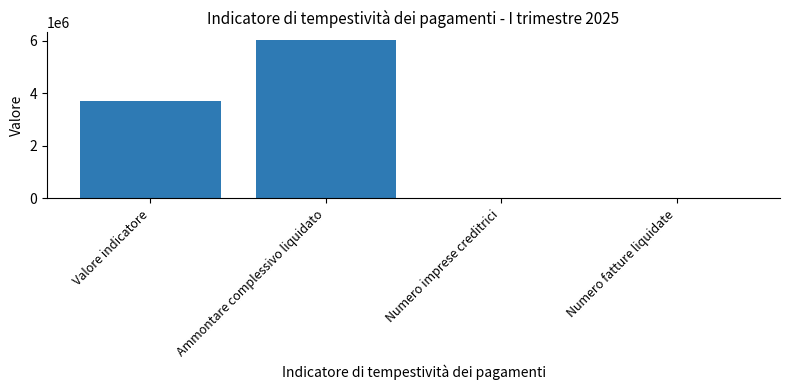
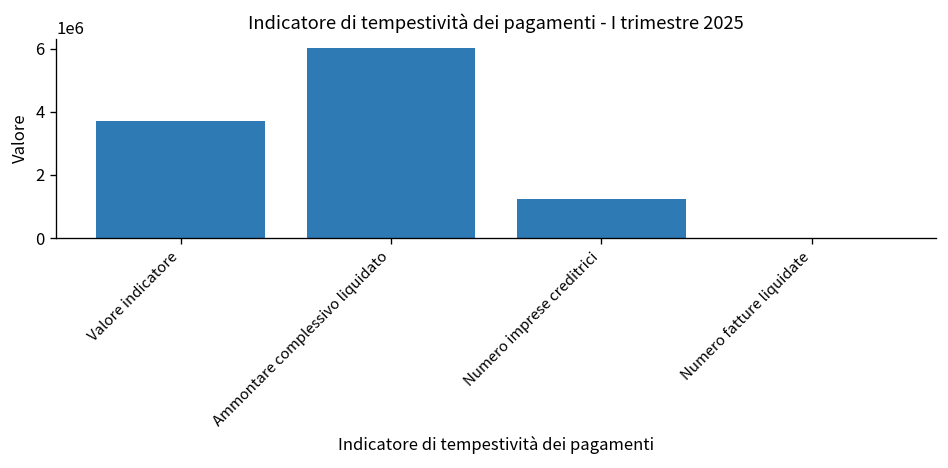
  {
    "Valore indicatore": 3700000,
    "Ammontare complessivo liquidato": 6000000,
-   "Numero imprese creditrici": 0
+   "Numero imprese creditrici": 1200000
  }
